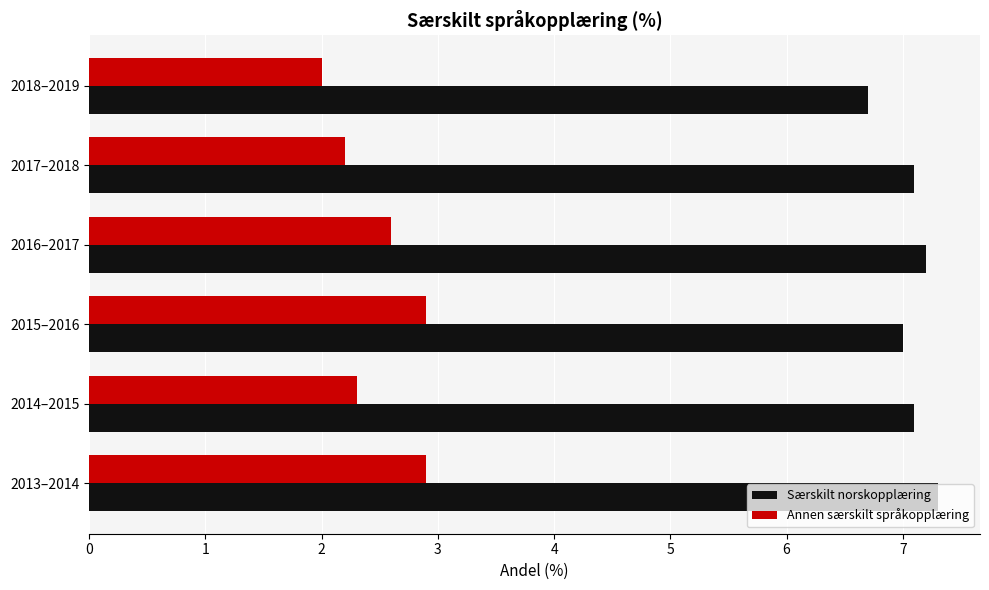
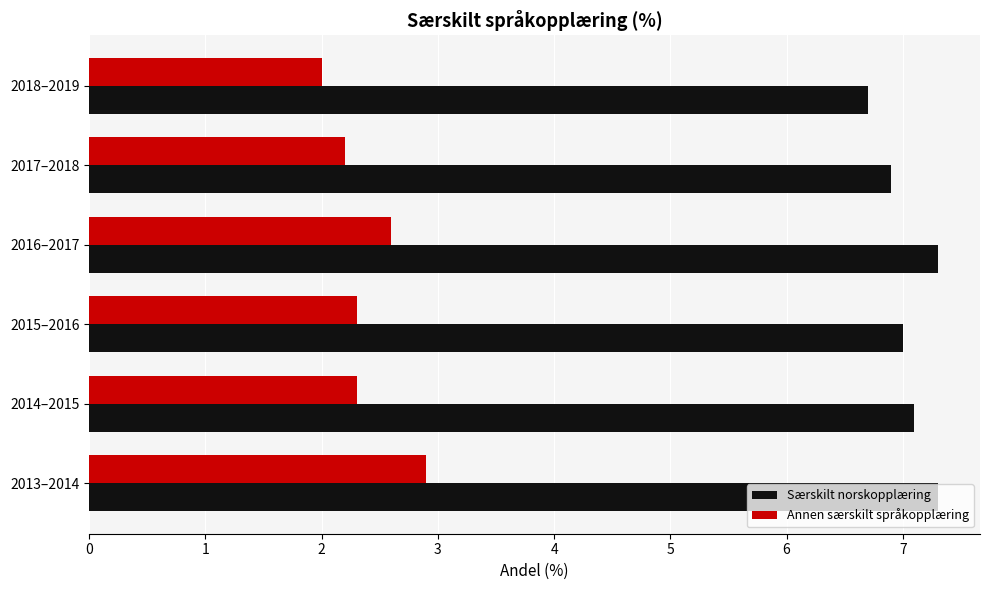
  {
    "Særskilt norskopplæring": {
      "2018–2019": 6.7,
-     "2017–2018": 7.1,
-     "2016–2017": 7.2,
+     "2017–2018": 6.9,
+     "2016–2017": 7.3,
      "2015–2016": 7.0,
      "2014–2015": 7.1
    },
    "Annen særskilt språkopplæring": {
      "2018–2019": 2.0,
      "2017–2018": 2.2,
      "2016–2017": 2.6,
-     "2015–2016": 2.9,
+     "2015–2016": 2.3,
      "2014–2015": 2.3,
      "2013–2014": 2.9
    }
  }
